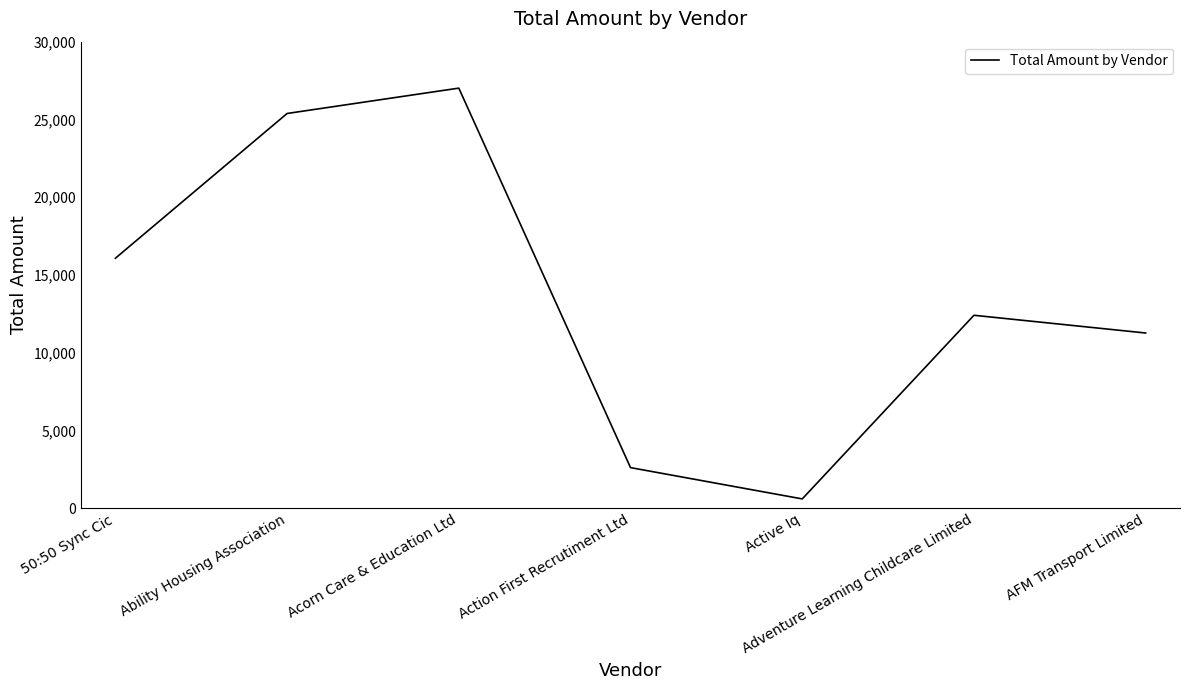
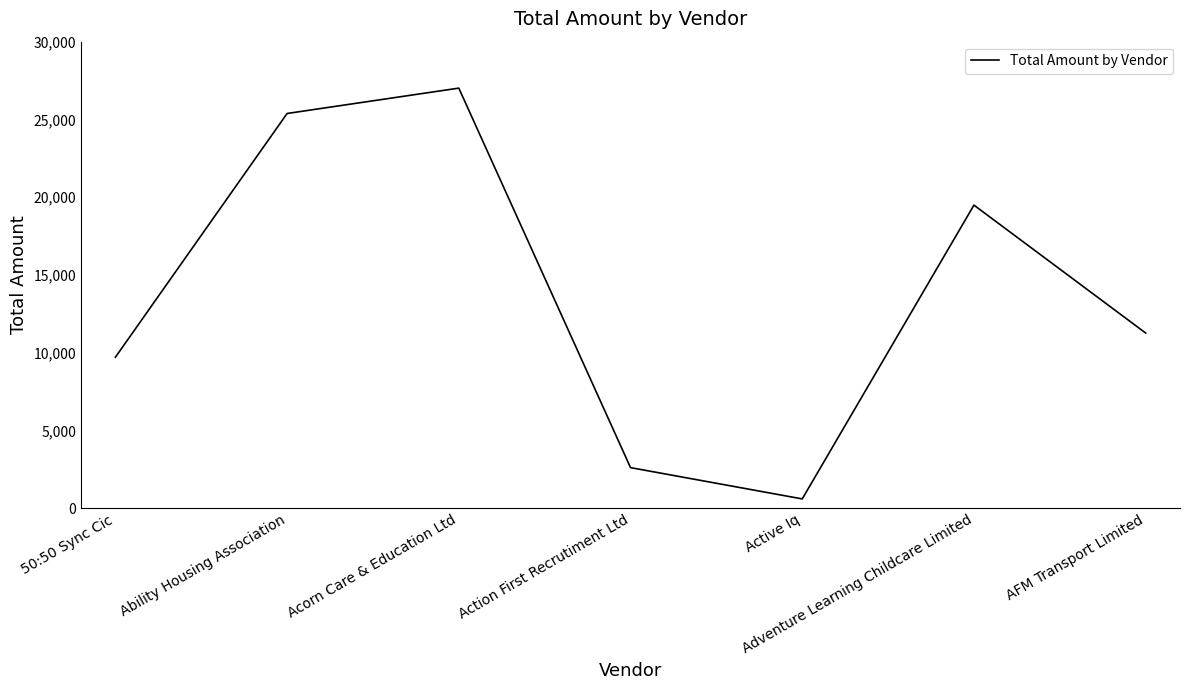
  {
-   "50:50 Sync Cic": "16,100",
+   "50:50 Sync Cic": "9,700",
    "Ability Housing Association": "25,400",
    "Acorn Care & Education Ltd": "27,000",
    "Action First Recrutiment Ltd": "2,600",
    "Active Iq": "600",
-   "Adventure Learning Childcare Limited": "12,400",
+   "Adventure Learning Childcare Limited": "19,500",
    "AFM Transport Limited": "11,300"
  }
